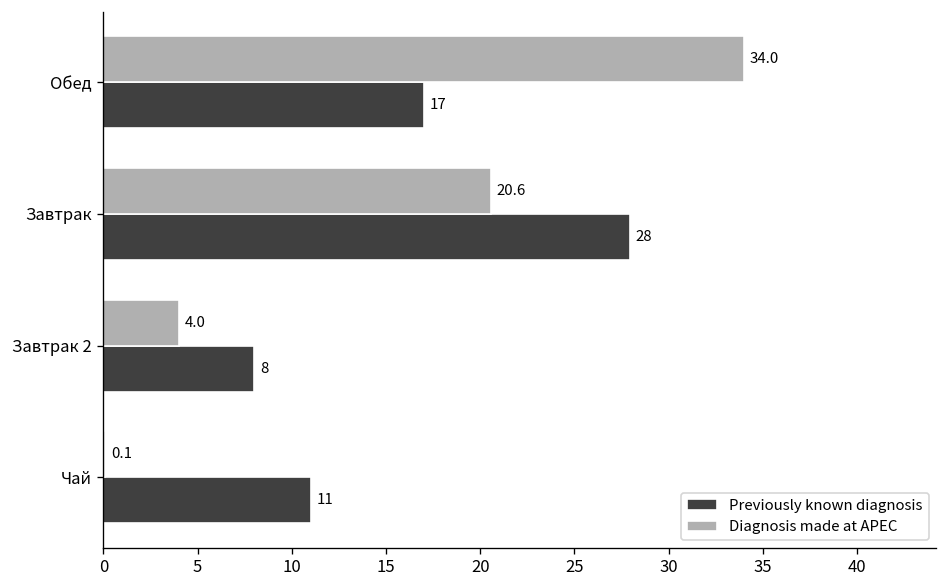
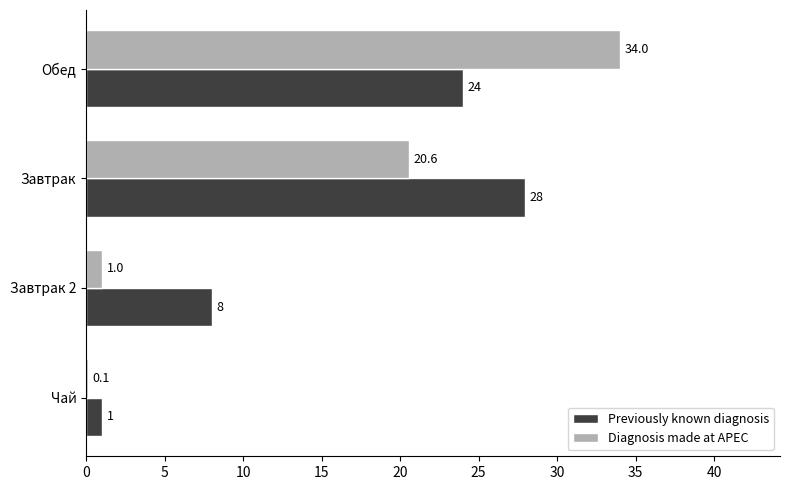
  {
    "Previously known diagnosis": {
-     "Обед": 17,
+     "Обед": 24,
      "Завтрак": 28,
      "Завтрак 2": 8,
-     "Чай": 11
+     "Чай": 1
    },
    "Diagnosis made at APEC": {
      "Обед": 34.0,
      "Завтрак": 20.6,
-     "Завтрак 2": 4.0,
+     "Завтрак 2": 1.0,
      "Чай": 0.1
    }
  }
